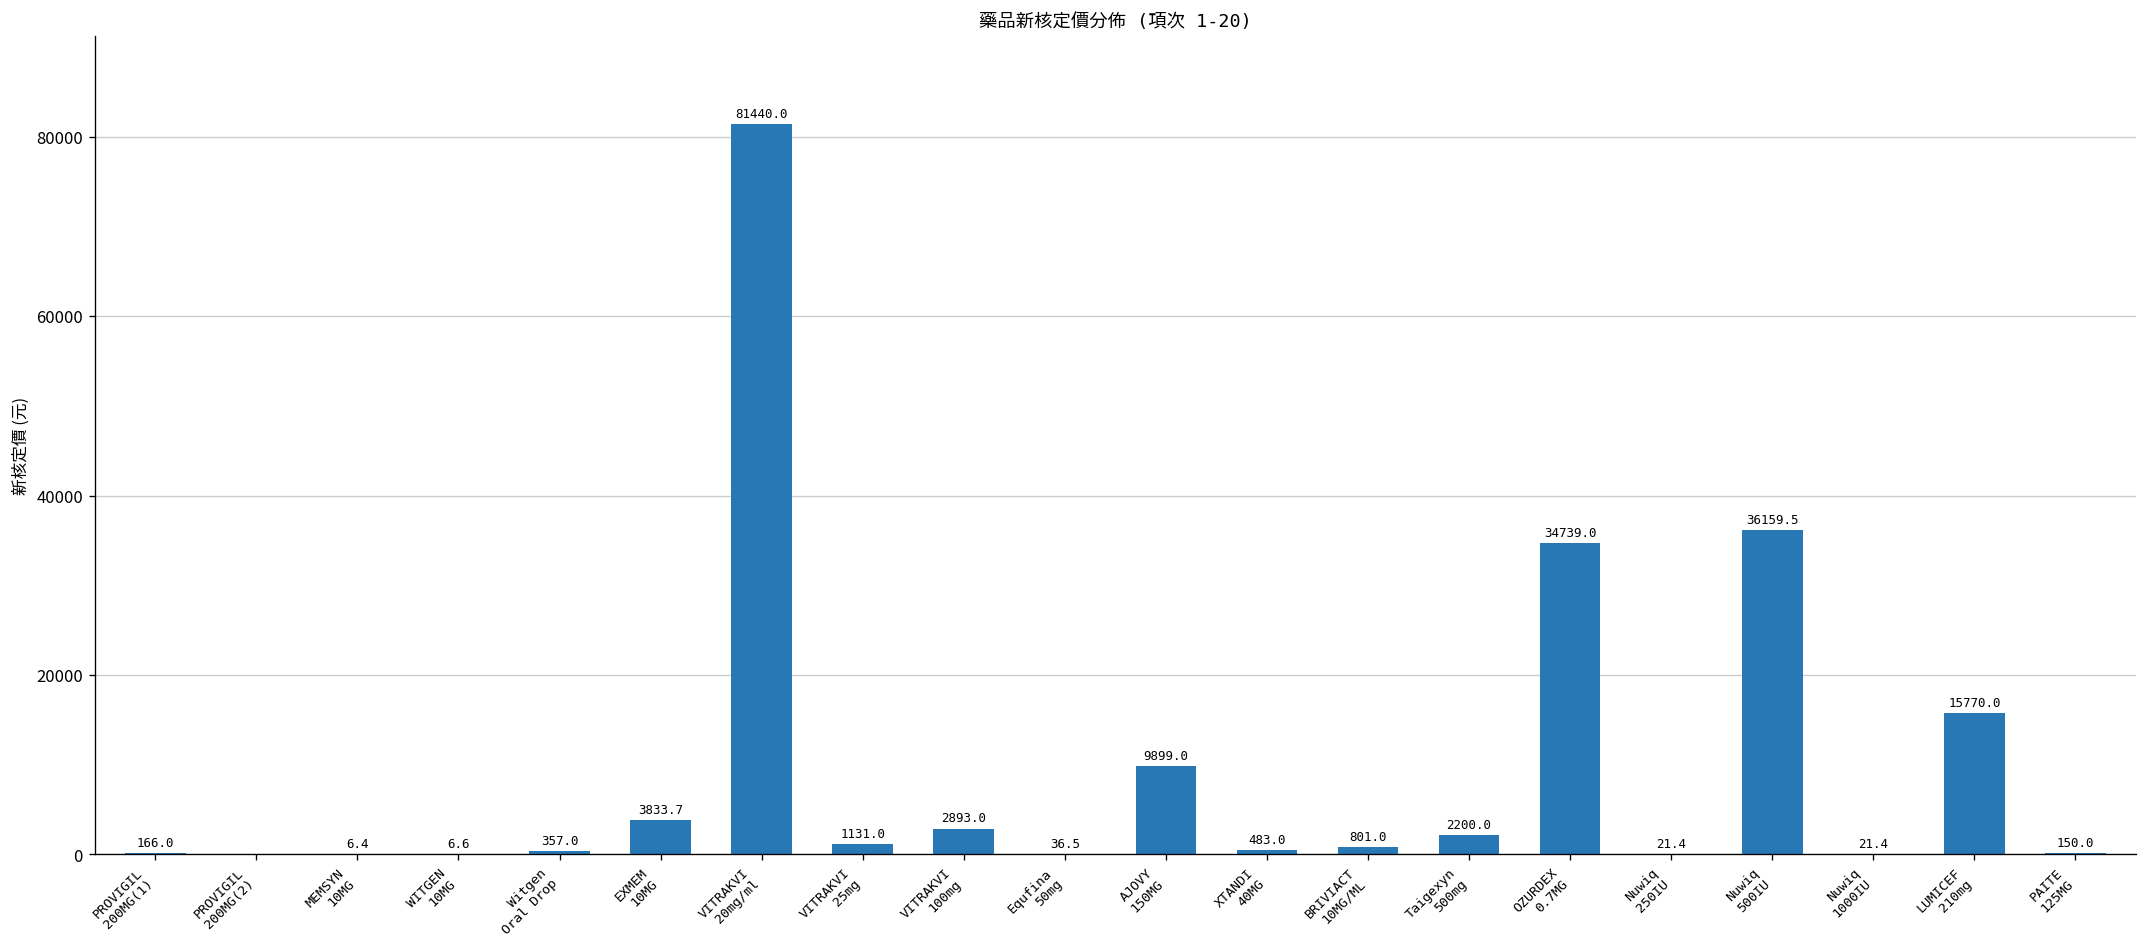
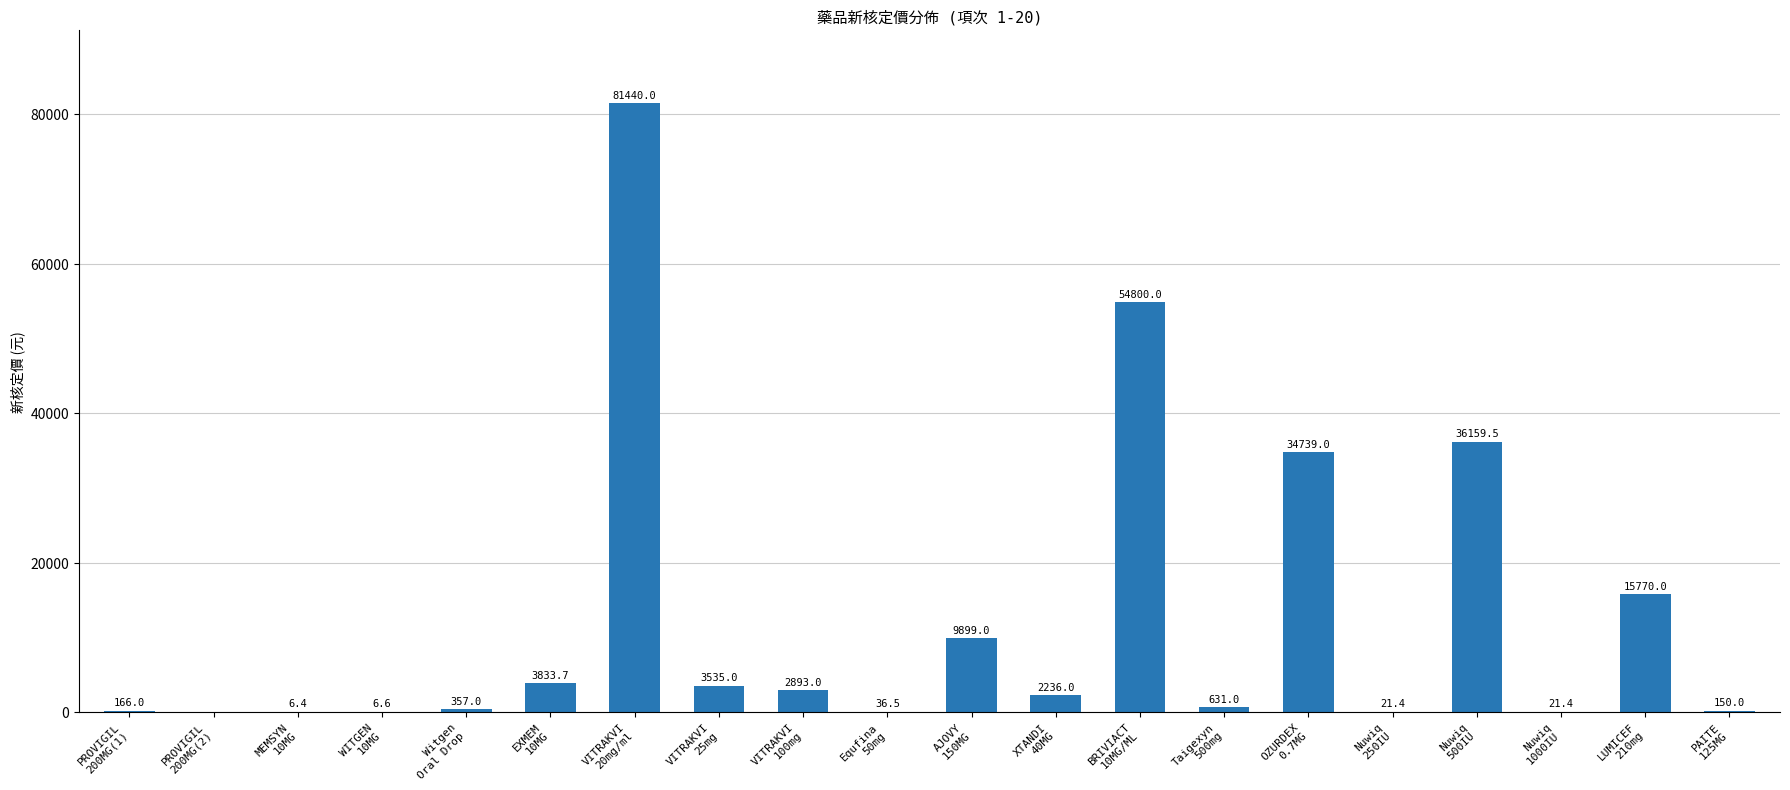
  {
    "PROVIGIL 200MG(1)": 166.0,
    "MEMSYN 10MG": 6.4,
    "WITGEN 10MG": 6.6,
    "Witgen Oral Drop": 357.0,
    "EXMEM 10MG": 3833.7,
    "VITRAKVI 20mg/ml": 81440.0,
-   "VITRAKVI 25mg": 1131.0,
+   "VITRAKVI 25mg": 3535.0,
    "VITRAKVI 100mg": 2893.0,
    "Equfina 50mg": 36.5,
    "AJOVY 150MG": 9899.0,
-   "XTANDI 40MG": 483.0,
-   "BRIVIACT 10MG/ML": 801.0,
-   "Taigexyn 500mg": 2200.0,
+   "XTANDI 40MG": 2236.0,
+   "BRIVIACT 10MG/ML": 54800.0,
+   "Taigexyn 500mg": 631.0,
    "OZURDEX 0.7MG": 34739.0,
    "Nuwiq 250IU": 21.4,
    "Nuwiq 500IU": 36159.5,
    "Nuwiq 1000IU": 21.4,
    "LUMICEF 210mg": 15770.0,
    "PAITE 125MG": 150.0
  }
